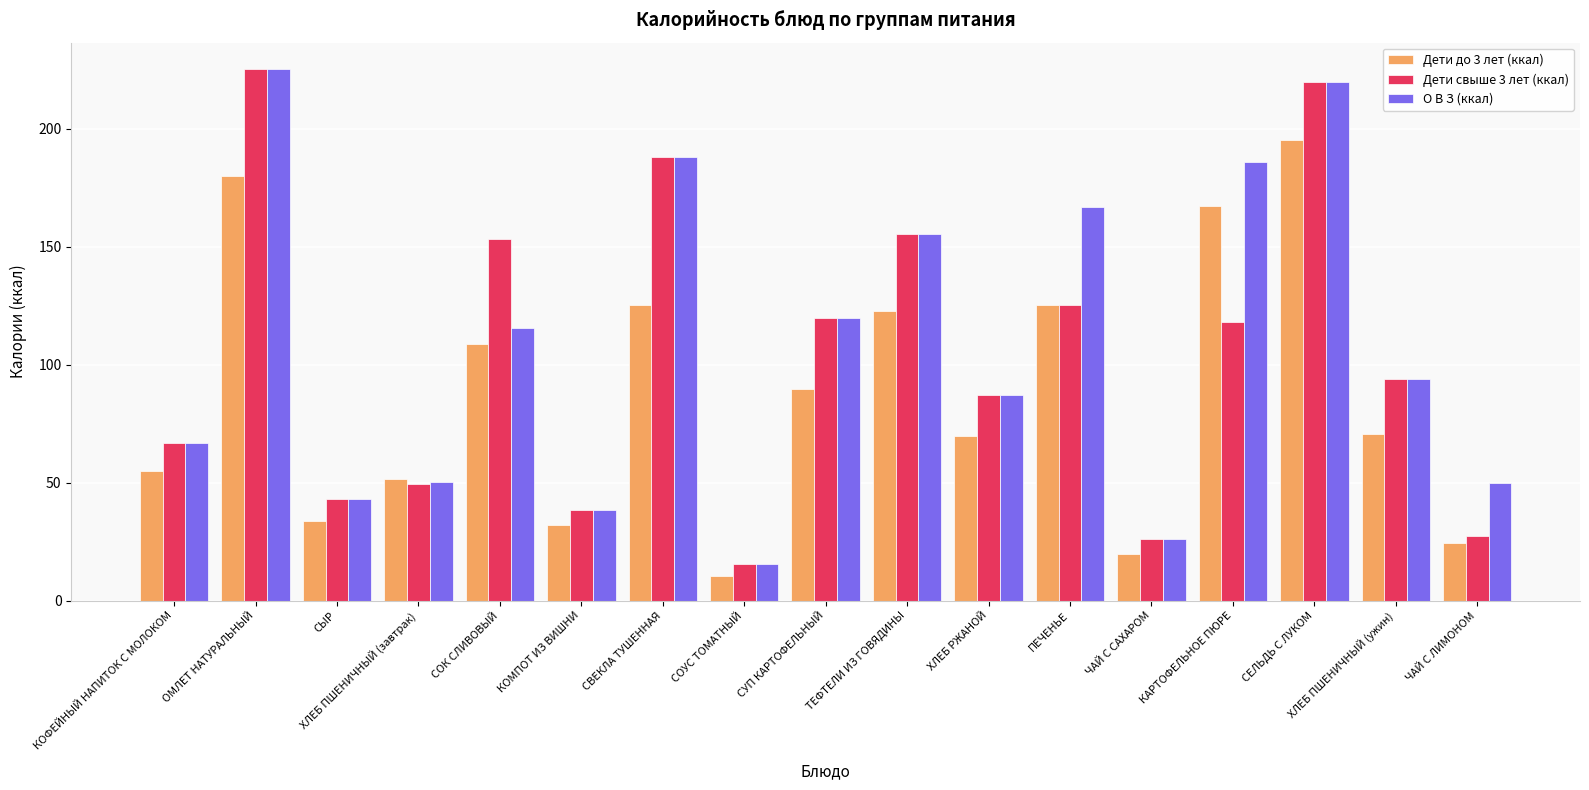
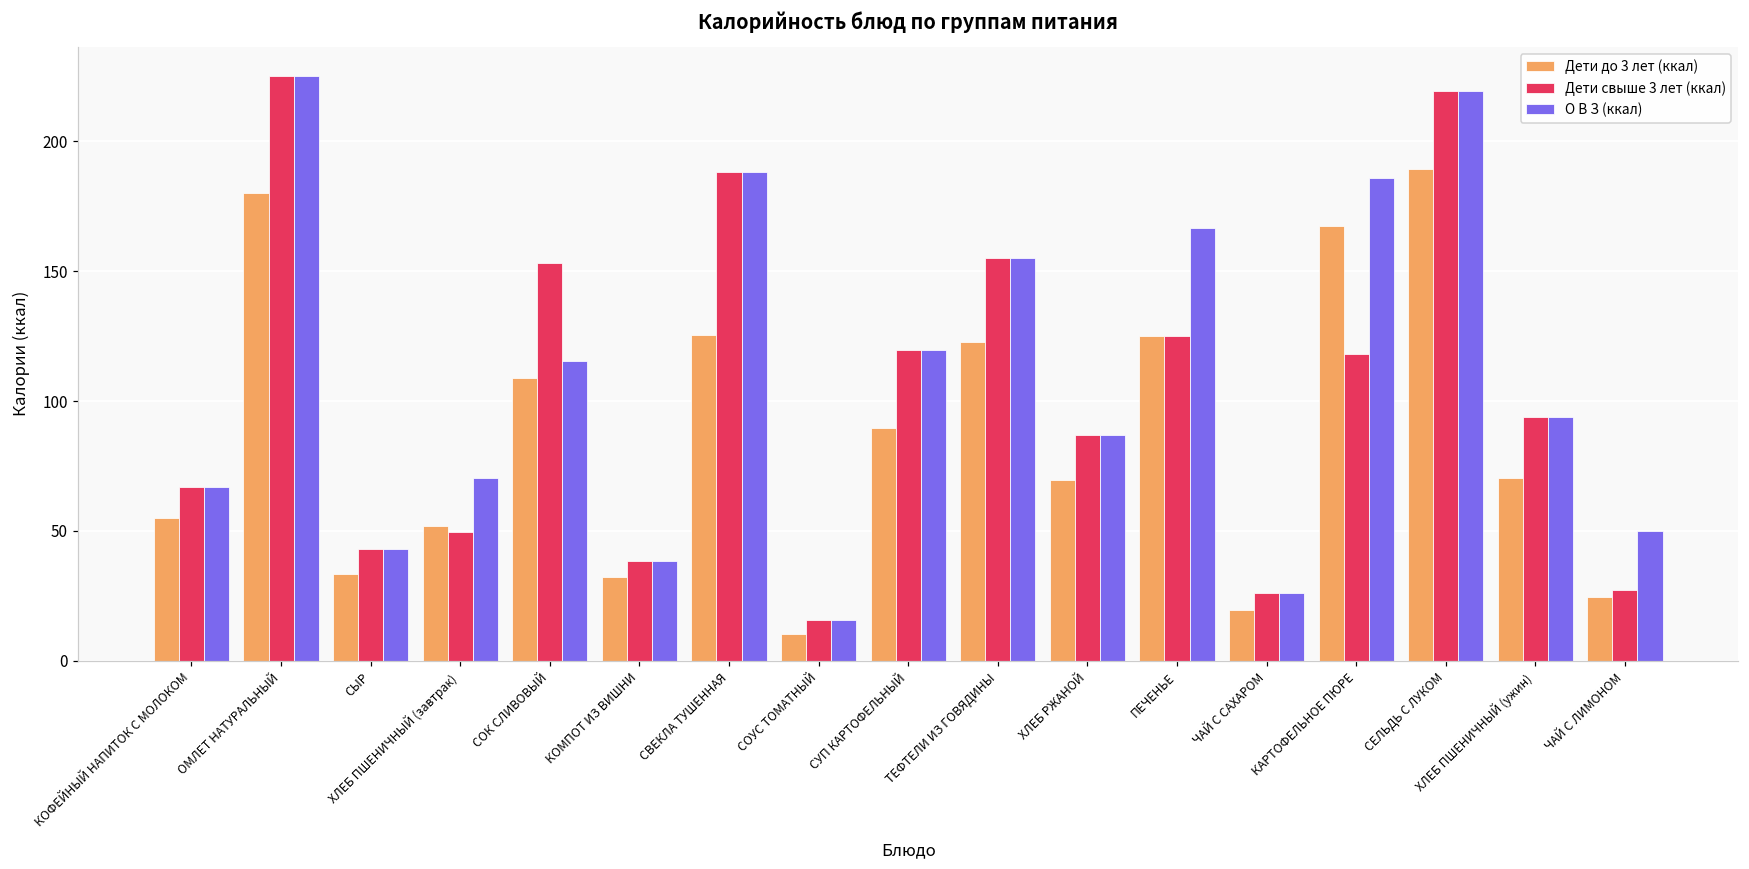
  {
    "Дети до 3 лет (ккал)": {
      "КОФЕЙНЫЙ НАПИТОК С МОЛОКОМ": 55,
      "ОМЛЕТ НАТУРАЛЬНЫЙ": 180,
      "СЫР": 34,
      "ХЛЕБ ПШЕНИЧНЫЙ (завтрак)": 52,
      "СОК СЛИВОВЫЙ": 109,
      "КОМПОТ ИЗ ВИШНИ": 32,
      "СВЕКЛА ТУШЕННАЯ": 125,
      "СОУС ТОМАТНЫЙ": 10,
      "СУП КАРТОФЕЛЬНЫЙ": 90,
      "ТЕФТЕЛИ ИЗ ГОВЯДИНЫ": 123,
      "ХЛЕБ РЖАНОЙ": 70,
      "ПЕЧЕНЬЕ": 125,
      "ЧАЙ С САХАРОМ": 20,
      "КАРТОФЕЛЬНОЕ ПЮРЕ": 167,
-     "СЕЛЬДЬ С ЛУКОМ": 195,
+     "СЕЛЬДЬ С ЛУКОМ": 189,
      "ХЛЕБ ПШЕНИЧНЫЙ (ужин)": 71,
      "ЧАЙ С ЛИМОНОМ": 24
    },
    "Дети свыше 3 лет (ккал)": {
      "КОФЕЙНЫЙ НАПИТОК С МОЛОКОМ": 67,
      "ОМЛЕТ НАТУРАЛЬНЫЙ": 225,
      "СЫР": 43,
      "ХЛЕБ ПШЕНИЧНЫЙ (завтрак)": 50,
      "СОК СЛИВОВЫЙ": 153,
      "КОМПОТ ИЗ ВИШНИ": 39,
      "СВЕКЛА ТУШЕННАЯ": 188,
      "СОУС ТОМАТНЫЙ": 16,
      "СУП КАРТОФЕЛЬНЫЙ": 120,
      "ТЕФТЕЛИ ИЗ ГОВЯДИНЫ": 155,
      "ХЛЕБ РЖАНОЙ": 87,
      "ПЕЧЕНЬЕ": 125,
      "ЧАЙ С САХАРОМ": 26,
      "КАРТОФЕЛЬНОЕ ПЮРЕ": 118,
      "СЕЛЬДЬ С ЛУКОМ": 220,
      "ХЛЕБ ПШЕНИЧНЫЙ (ужин)": 94,
      "ЧАЙ С ЛИМОНОМ": 27
    },
    "О В З (ккал)": {
      "КОФЕЙНЫЙ НАПИТОК С МОЛОКОМ": 67,
      "ОМЛЕТ НАТУРАЛЬНЫЙ": 225,
      "СЫР": 43,
-     "ХЛЕБ ПШЕНИЧНЫЙ (завтрак)": 50,
+     "ХЛЕБ ПШЕНИЧНЫЙ (завтрак)": 71,
      "СОК СЛИВОВЫЙ": 116,
      "КОМПОТ ИЗ ВИШНИ": 39,
      "СВЕКЛА ТУШЕННАЯ": 188,
      "СОУС ТОМАТНЫЙ": 16,
      "СУП КАРТОФЕЛЬНЫЙ": 120,
      "ТЕФТЕЛИ ИЗ ГОВЯДИНЫ": 155,
      "ХЛЕБ РЖАНОЙ": 87,
      "ПЕЧЕНЬЕ": 167,
      "ЧАЙ С САХАРОМ": 26,
      "КАРТОФЕЛЬНОЕ ПЮРЕ": 186,
      "СЕЛЬДЬ С ЛУКОМ": 220,
      "ХЛЕБ ПШЕНИЧНЫЙ (ужин)": 94,
      "ЧАЙ С ЛИМОНОМ": 50
    }
  }
